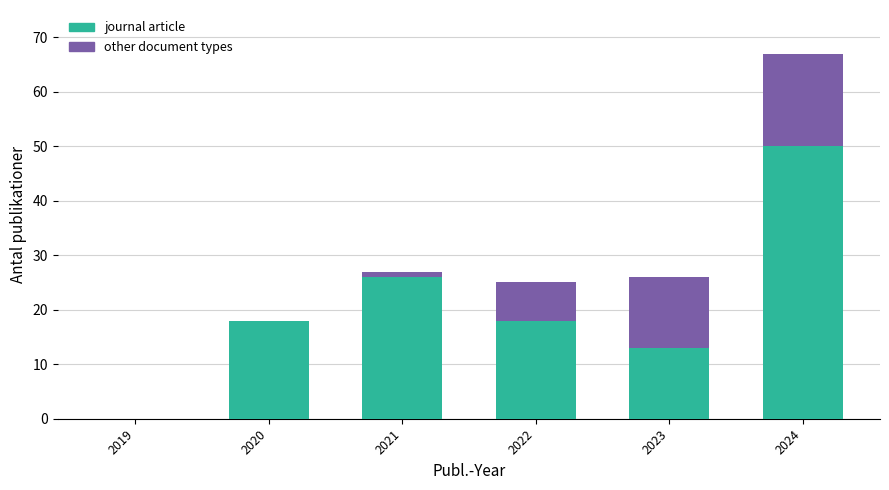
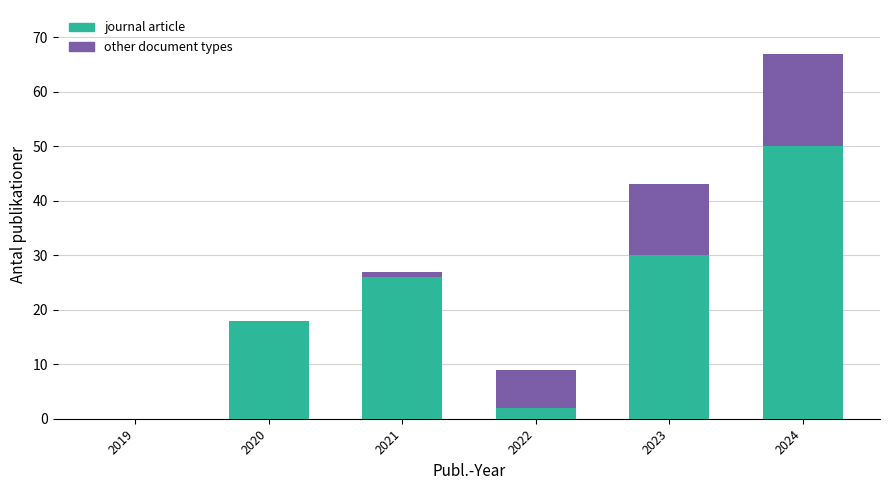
  {
    "journal article": {
      "2019": 0,
      "2020": 18,
      "2021": 26,
-     "2022": 18,
-     "2023": 13,
+     "2022": 2,
+     "2023": 30,
      "2024": 50
    }
  }
